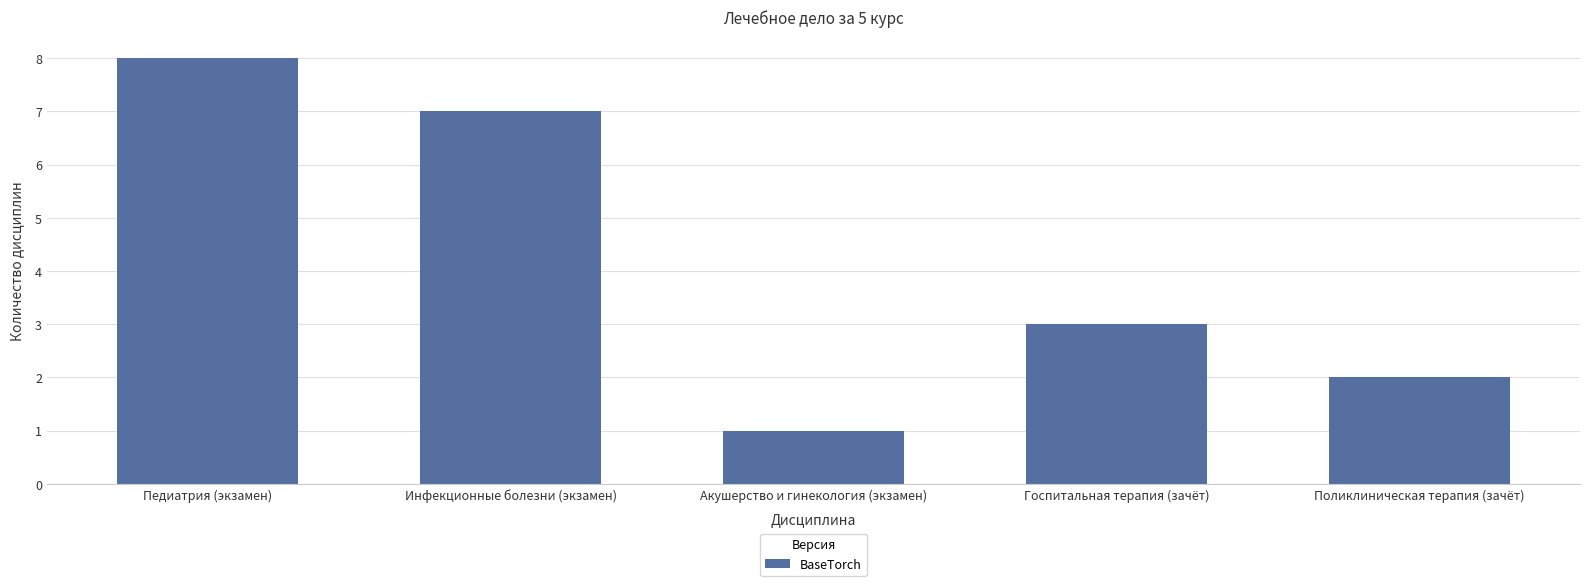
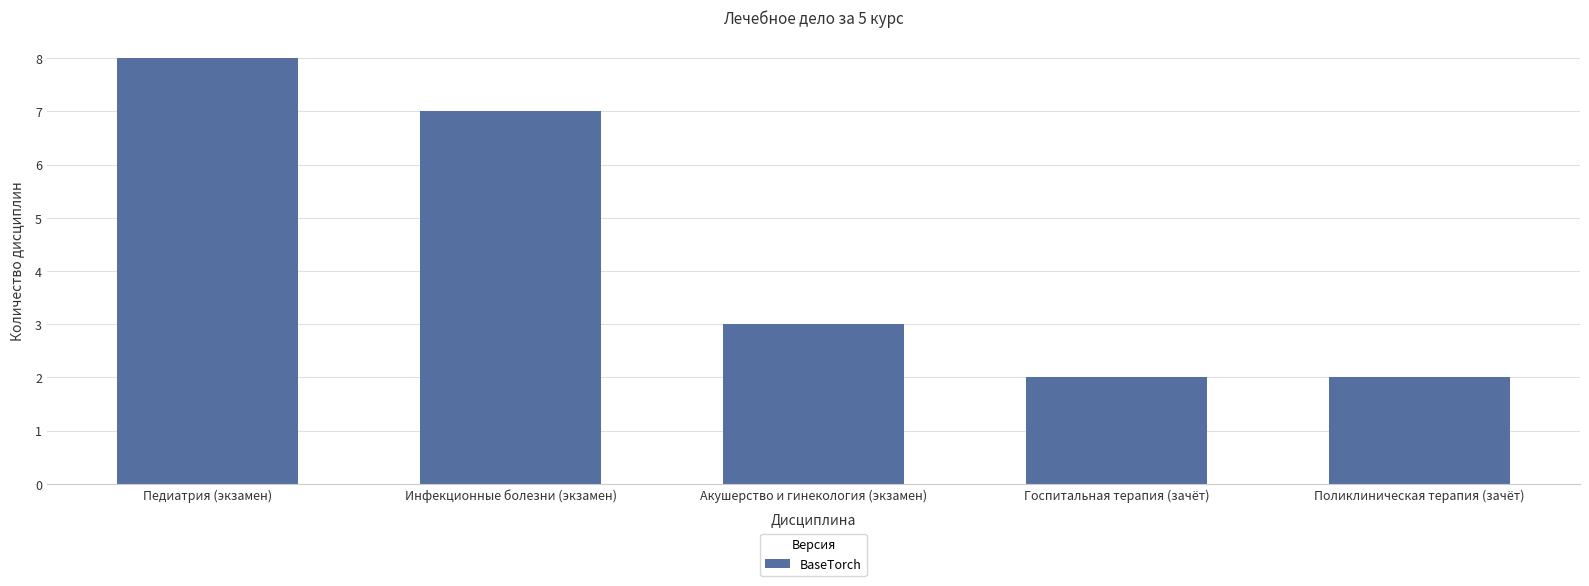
  {
    "Педиатрия (экзамен)": 8,
    "Инфекционные болезни (экзамен)": 7,
-   "Акушерство и гинекология (экзамен)": 1,
-   "Госпитальная терапия (зачёт)": 3,
+   "Акушерство и гинекология (экзамен)": 3,
+   "Госпитальная терапия (зачёт)": 2,
    "Поликлиническая терапия (зачёт)": 2
  }
